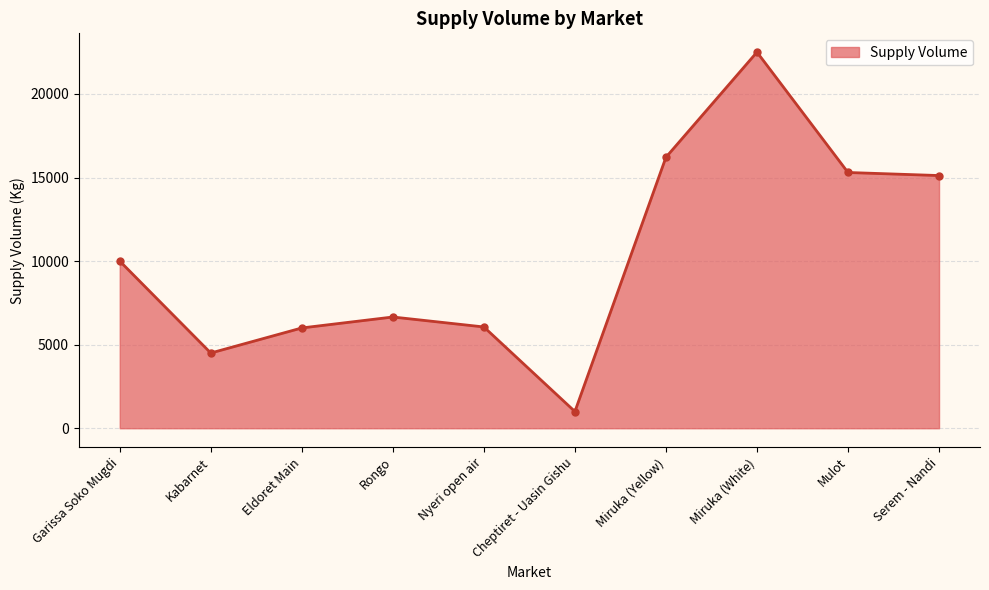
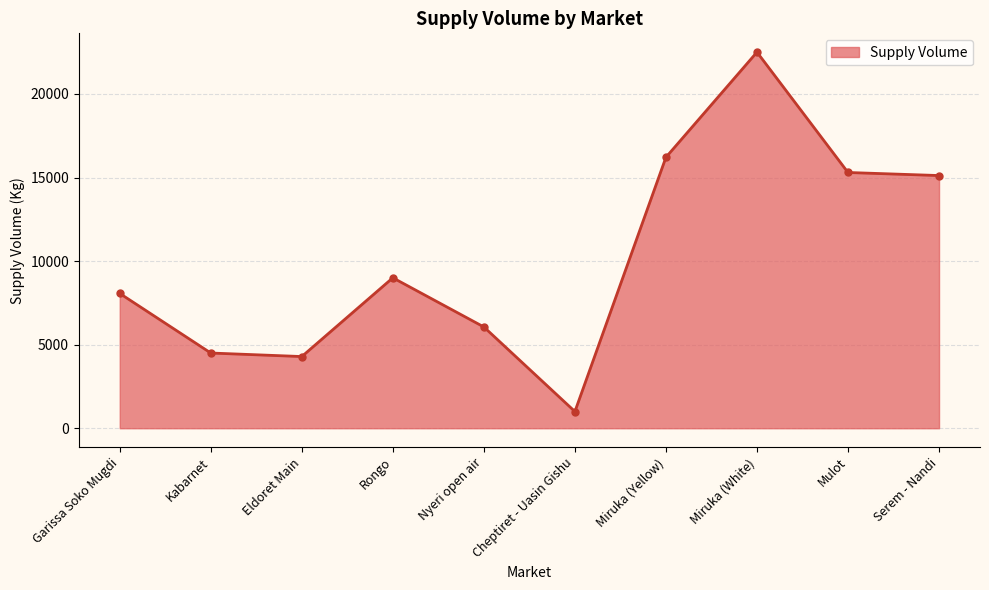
  {
-   "Garissa Soko Mugdi": 10000,
+   "Garissa Soko Mugdi": 8100,
    "Kabarnet": 4500,
-   "Eldoret Main": 6000,
-   "Rongo": 6700,
+   "Eldoret Main": 4300,
+   "Rongo": 9000,
    "Nyeri open air": 6100,
    "Cheptiret - Uasin Gishu": 1000,
    "Miruka (Yellow)": 16200,
    "Miruka (White)": 22500,
    "Mulot": 15300,
    "Serem - Nandi": 15100
  }
